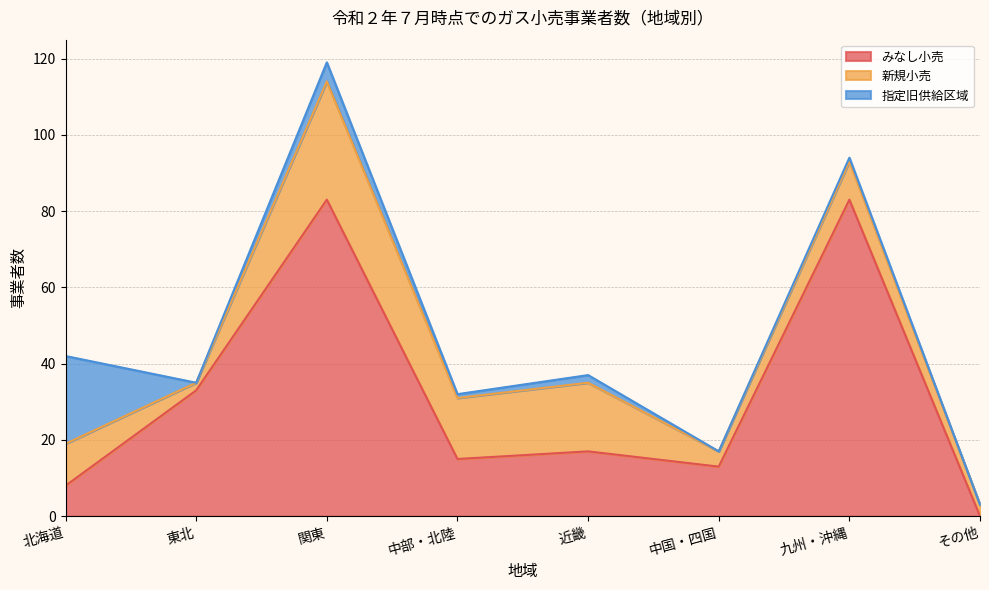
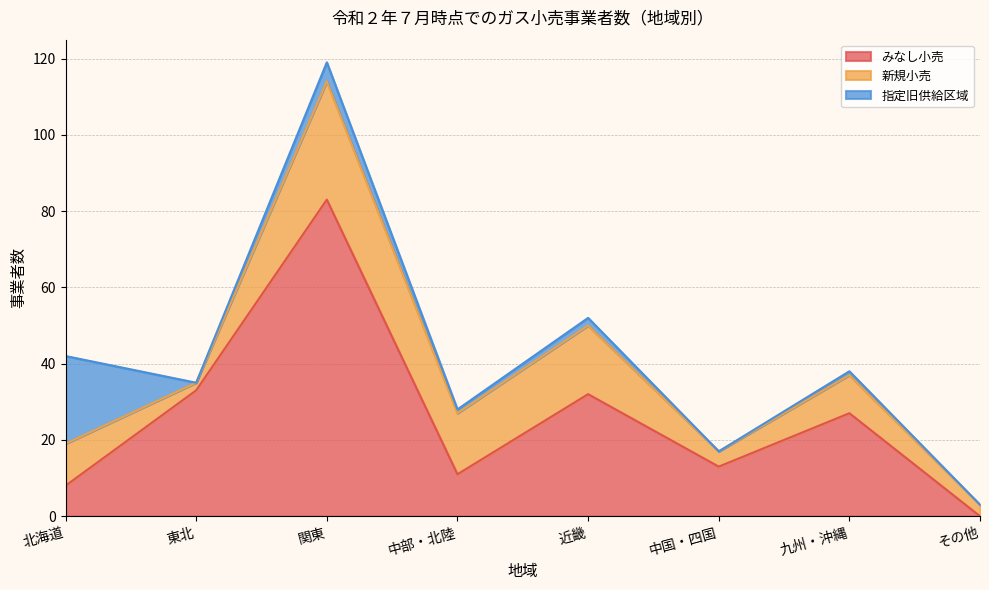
  {
    "みなし小売": {
      "北海道": 8,
      "東北": 33,
      "関東": 83,
-     "中部・北陸": 15,
-     "近畿": 17,
+     "中部・北陸": 11,
+     "近畿": 32,
      "中国・四国": 13,
-     "九州・沖縄": 83,
+     "九州・沖縄": 27,
      "その他": 0
    },
    "新規小売": {
      "北海道": 11,
      "関東": 31,
      "中部・北陸": 16,
      "近畿": 18,
      "九州・沖縄": 10
    },
    "指定旧供給区域": {
      "北海道": 23,
      "関東": 5,
      "中部・北陸": 1,
      "近畿": 2,
      "九州・沖縄": 1
    }
  }
